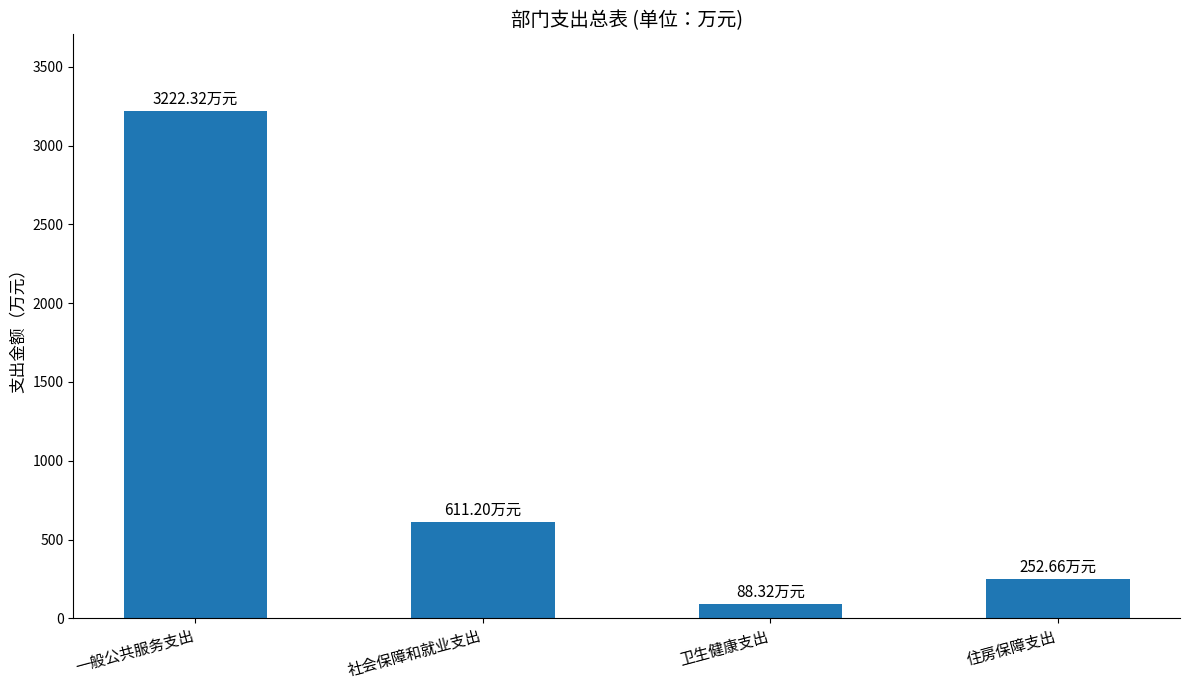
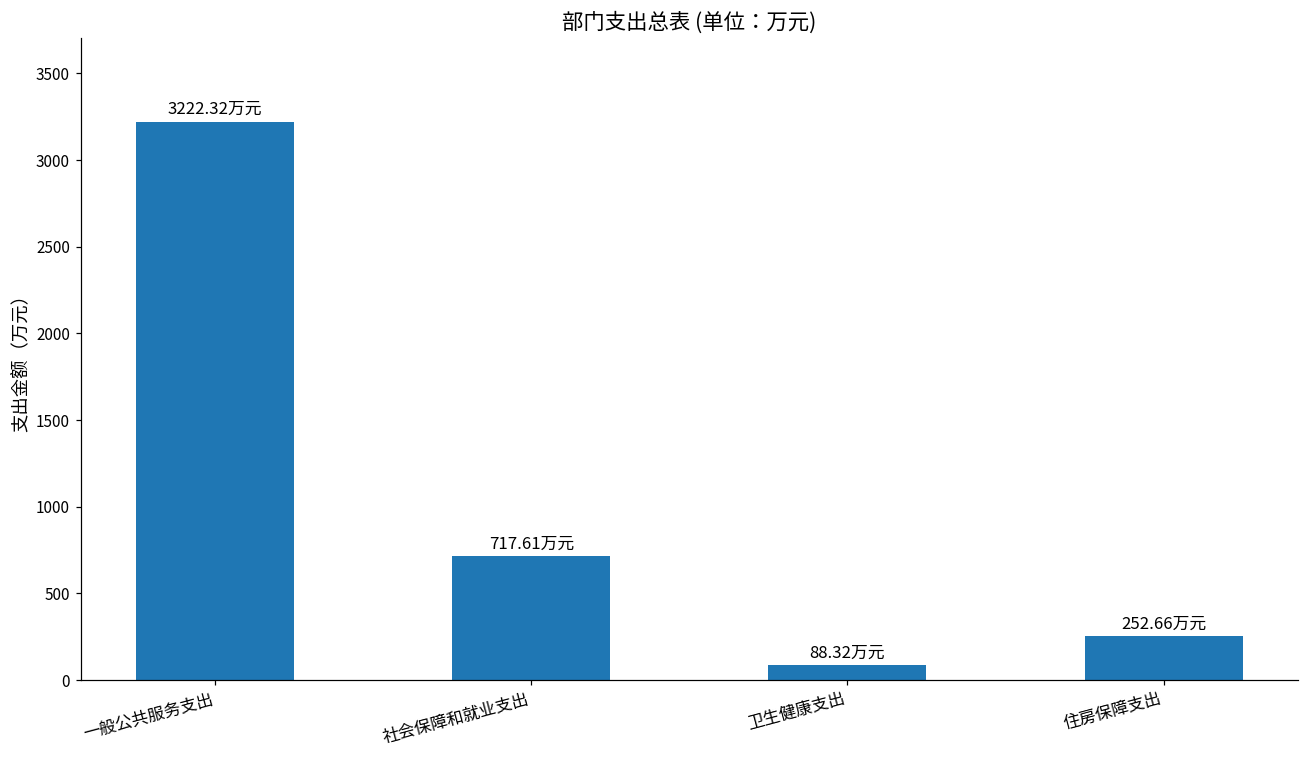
  {
    "一般公共服务支出": 3222.32,
-   "社会保障和就业支出": 611.20,
+   "社会保障和就业支出": 717.61,
    "卫生健康支出": 88.32,
    "住房保障支出": 252.66
  }
